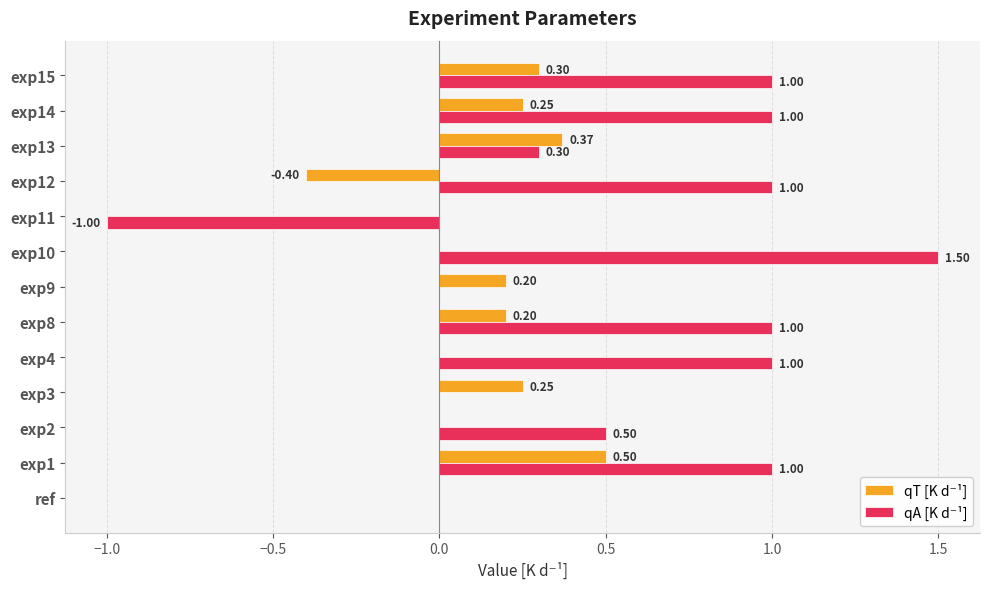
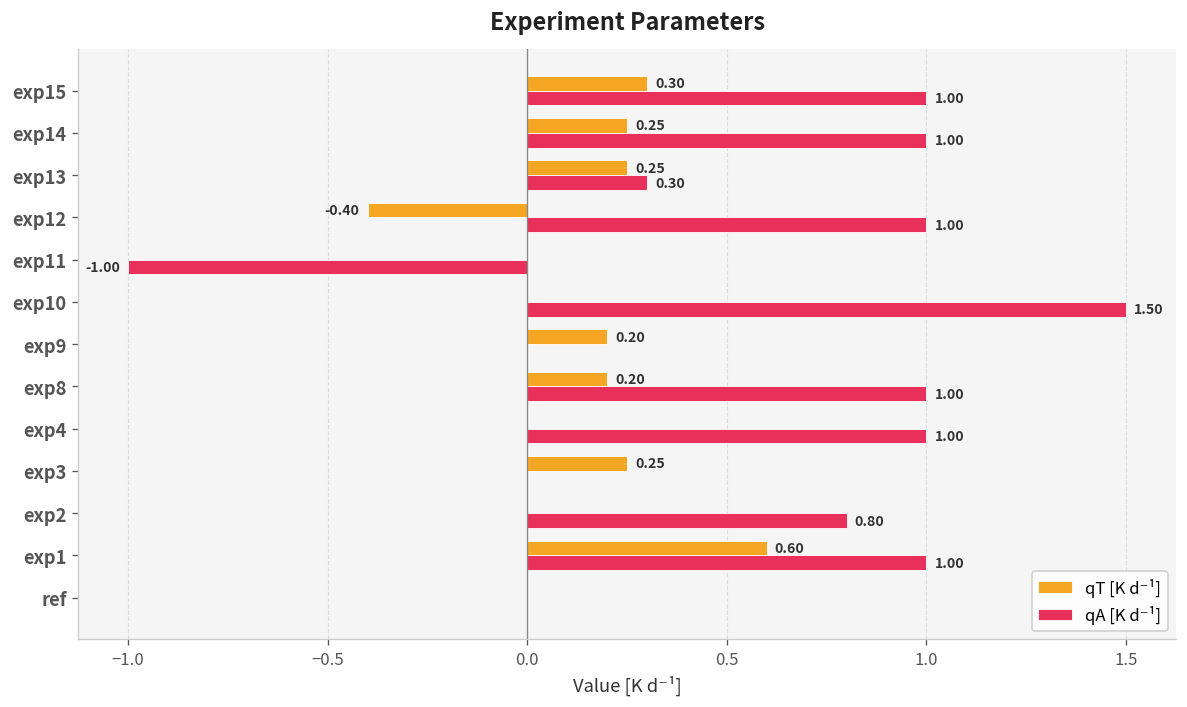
  {
    "qT [K d⁻¹]": {
      "exp15": 0.30,
      "exp14": 0.25,
-     "exp13": 0.37,
+     "exp13": 0.25,
      "exp12": -0.40,
      "exp9": 0.20,
      "exp8": 0.20,
      "exp3": 0.25,
-     "exp1": 0.50
+     "exp1": 0.60
    },
    "qA [K d⁻¹]": {
      "exp15": 1.00,
      "exp14": 1.00,
      "exp13": 0.30,
      "exp12": 1.00,
      "exp11": -1.00,
      "exp10": 1.50,
      "exp8": 1.00,
      "exp4": 1.00,
-     "exp2": 0.50,
+     "exp2": 0.80,
      "exp1": 1.00
    }
  }
